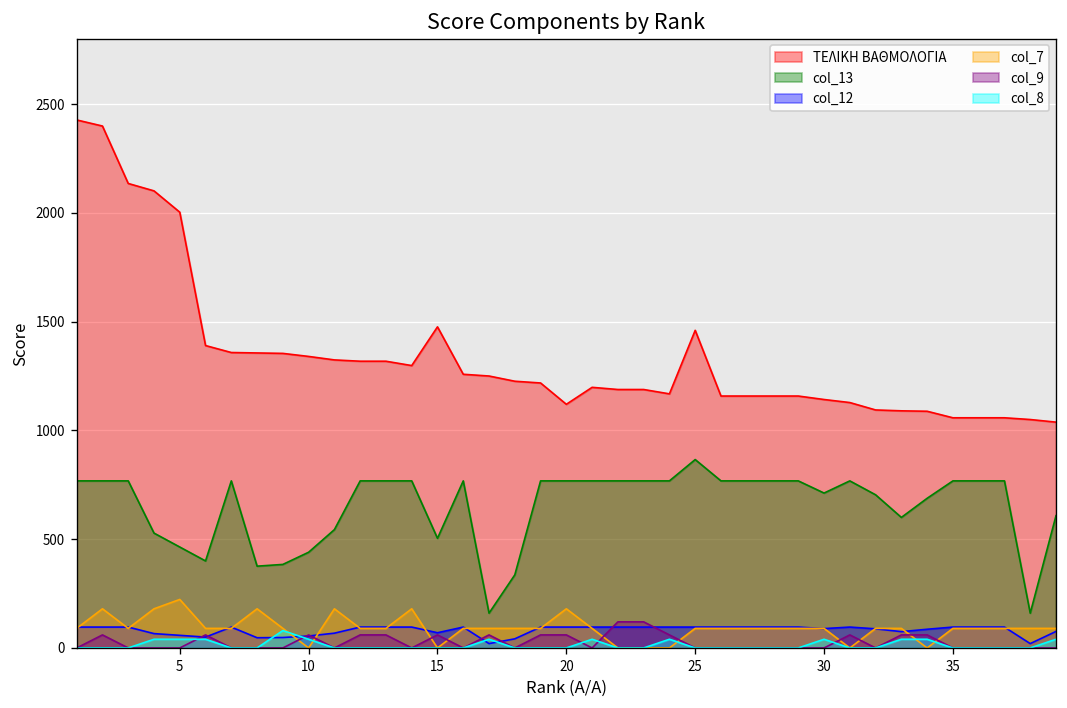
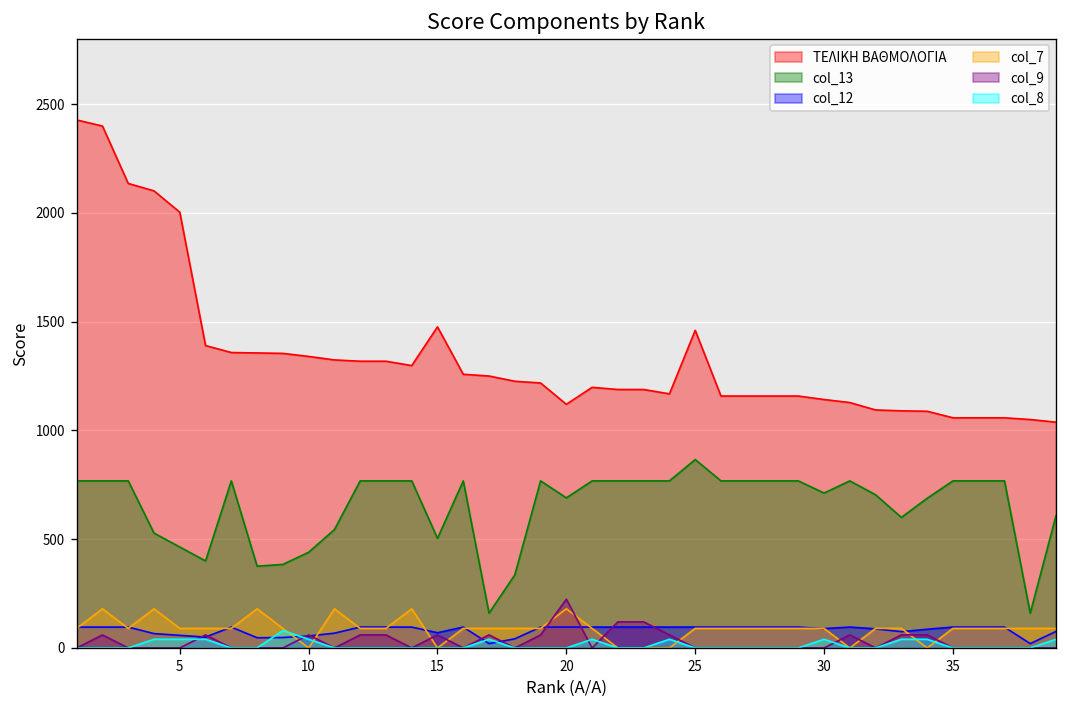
  {
    "ΤΕΛΙΚΗ ΒΑΘΜΟΛΟΓΙΑ": {
      "5": 2000,
      "10": 1340,
      "15": 1480,
      "20": 1120,
      "25": 1460,
      "30": 1140,
      "35": 1060
    },
    "col_13": {
      "5": 460,
      "10": 440,
      "15": 500,
-     "20": 770,
+     "20": 690,
      "25": 870,
      "30": 710,
      "35": 770
    },
    "col_12": {
      "5": 60,
      "20": 100
    },
    "col_7": {
-     "5": 220,
+     "5": 90,
      "10": 0,
      "20": 180
    },
    "col_9": {
      "5": 0,
-     "20": 60,
+     "20": 220,
      "30": 0
    },
    "col_8": {
      "5": 40,
      "10": 40,
      "20": 0,
      "30": 40
    }
  }
